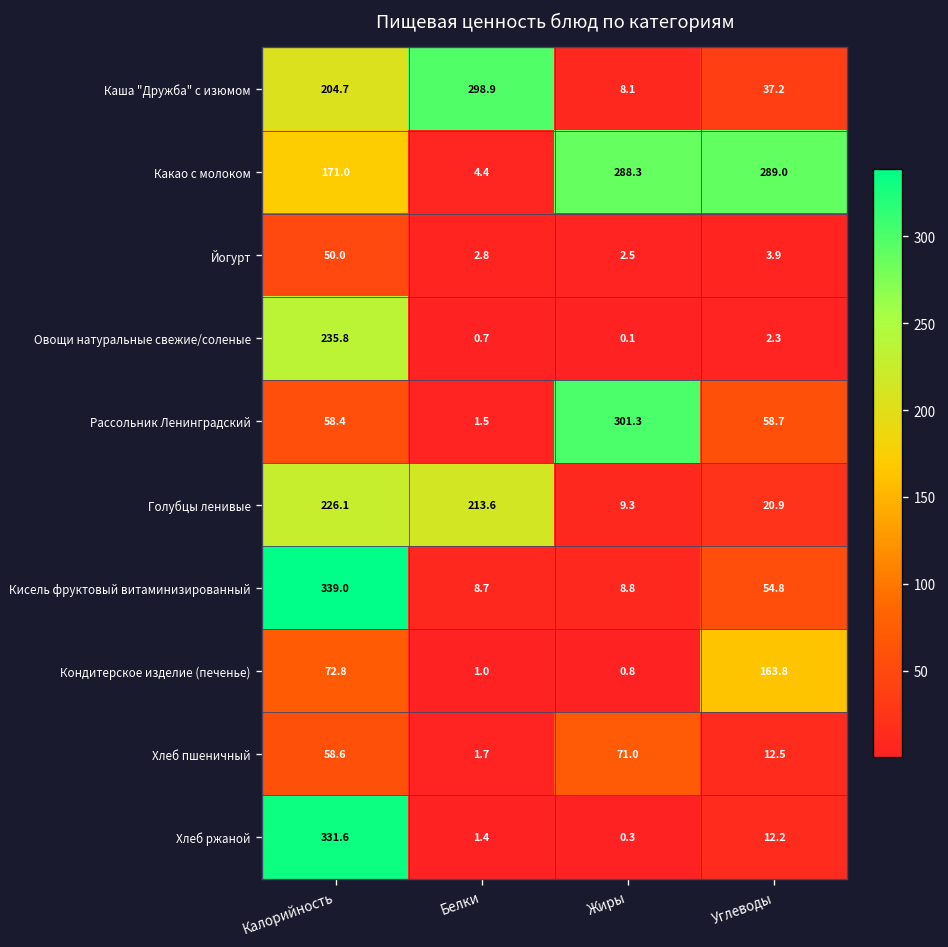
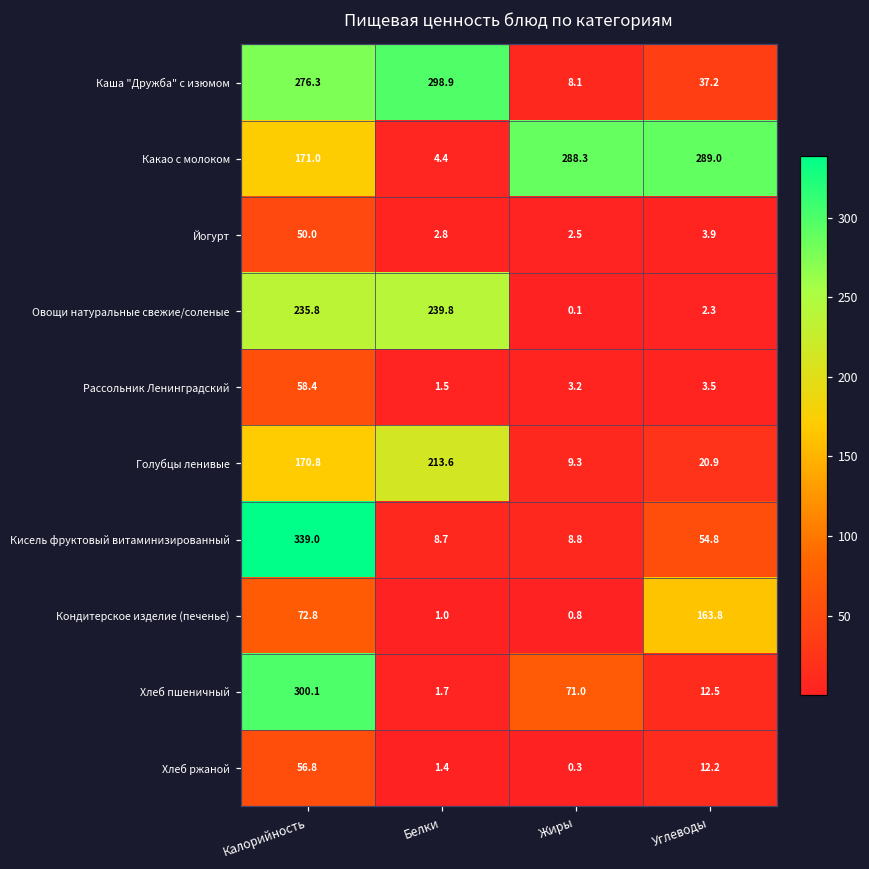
  {
    "Каша \"Дружба\" с изюмом": {
-     "Калорийность": 204.7,
+     "Калорийность": 276.3,
      "Белки": 298.9,
      "Жиры": 8.1,
      "Углеводы": 37.2
    },
    "Какао с молоком": {
      "Калорийность": 171.0,
      "Белки": 4.4,
      "Жиры": 288.3,
      "Углеводы": 289.0
    },
    "Йогурт": {
      "Калорийность": 50.0,
      "Белки": 2.8,
      "Жиры": 2.5,
      "Углеводы": 3.9
    },
    "Овощи натуральные свежие/соленые": {
      "Калорийность": 235.8,
-     "Белки": 0.7,
+     "Белки": 239.8,
      "Жиры": 0.1,
      "Углеводы": 2.3
    },
    "Рассольник Ленинградский": {
      "Калорийность": 58.4,
      "Белки": 1.5,
-     "Жиры": 301.3,
-     "Углеводы": 58.7
+     "Жиры": 3.2,
+     "Углеводы": 3.5
    },
    "Голубцы ленивые": {
-     "Калорийность": 226.1,
+     "Калорийность": 170.8,
      "Белки": 213.6,
      "Жиры": 9.3,
      "Углеводы": 20.9
    },
    "Кисель фруктовый витаминизированный": {
      "Калорийность": 339.0,
      "Белки": 8.7,
      "Жиры": 8.8,
      "Углеводы": 54.8
    },
    "Кондитерское изделие (печенье)": {
      "Калорийность": 72.8,
      "Белки": 1.0,
      "Жиры": 0.8,
      "Углеводы": 163.8
    },
    "Хлеб пшеничный": {
-     "Калорийность": 58.6,
+     "Калорийность": 300.1,
      "Белки": 1.7,
      "Жиры": 71.0,
      "Углеводы": 12.5
    },
    "Хлеб ржаной": {
-     "Калорийность": 331.6,
+     "Калорийность": 56.8,
      "Белки": 1.4,
      "Жиры": 0.3,
      "Углеводы": 12.2
    }
  }
